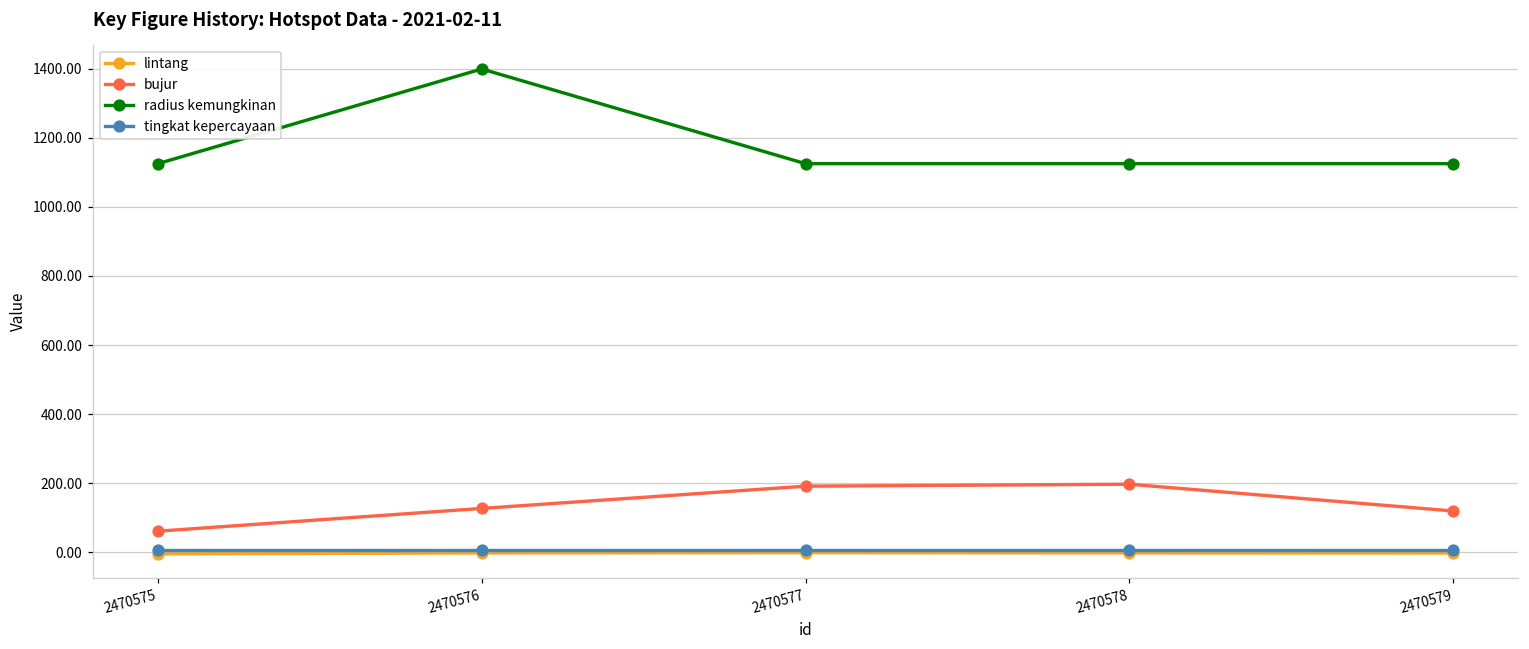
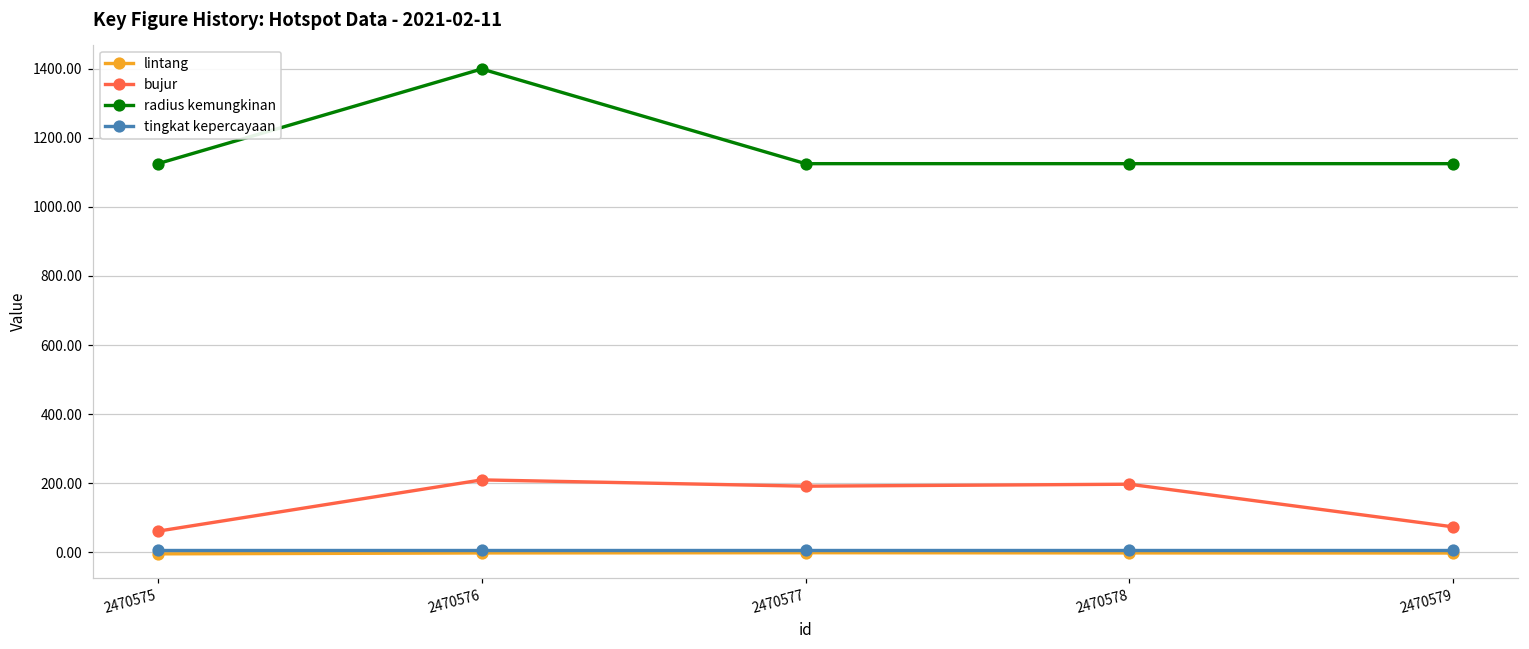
  {
    "lintang": {
      "2470575": 0,
      "2470576": 0,
      "2470577": 0,
      "2470578": 0,
      "2470579": 0
    },
    "bujur": {
      "2470575": 60,
-     "2470576": 130,
+     "2470576": 210,
      "2470577": 190,
      "2470578": 200,
-     "2470579": 120
+     "2470579": 70
    },
    "radius kemungkinan": {
      "2470575": 1130,
      "2470576": 1400,
      "2470577": 1130,
      "2470578": 1130,
      "2470579": 1130
    },
    "tingkat kepercayaan": {
      "2470575": 10,
      "2470576": 10,
      "2470577": 10,
      "2470578": 10,
      "2470579": 10
    }
  }
